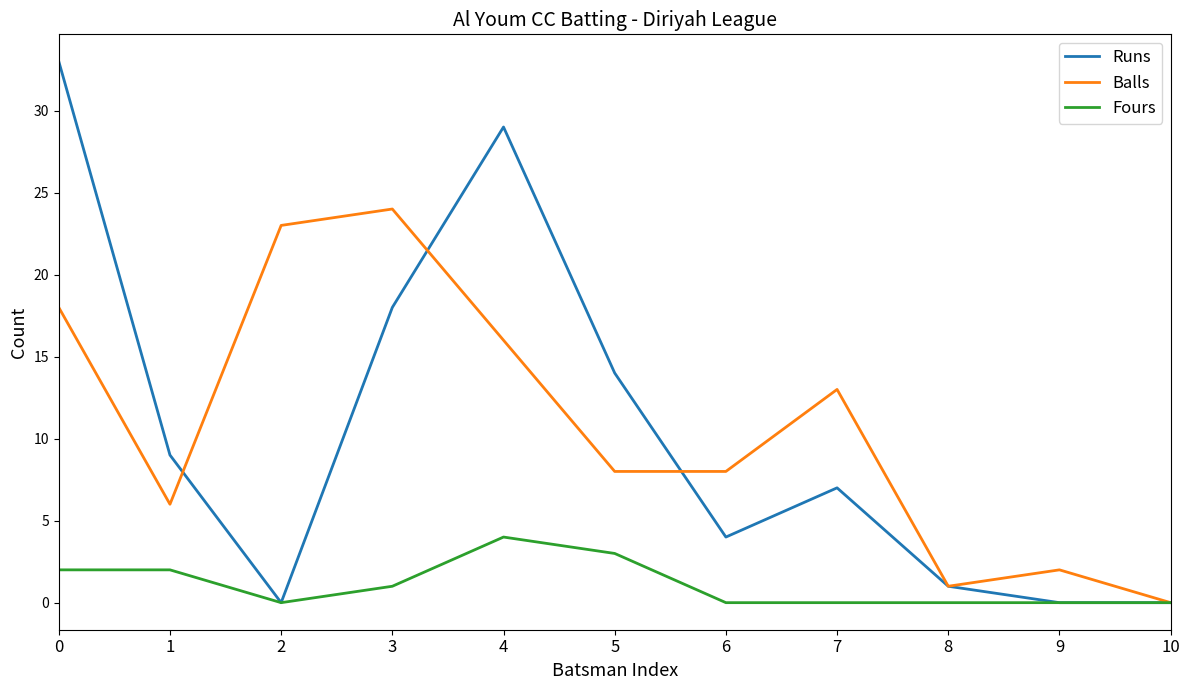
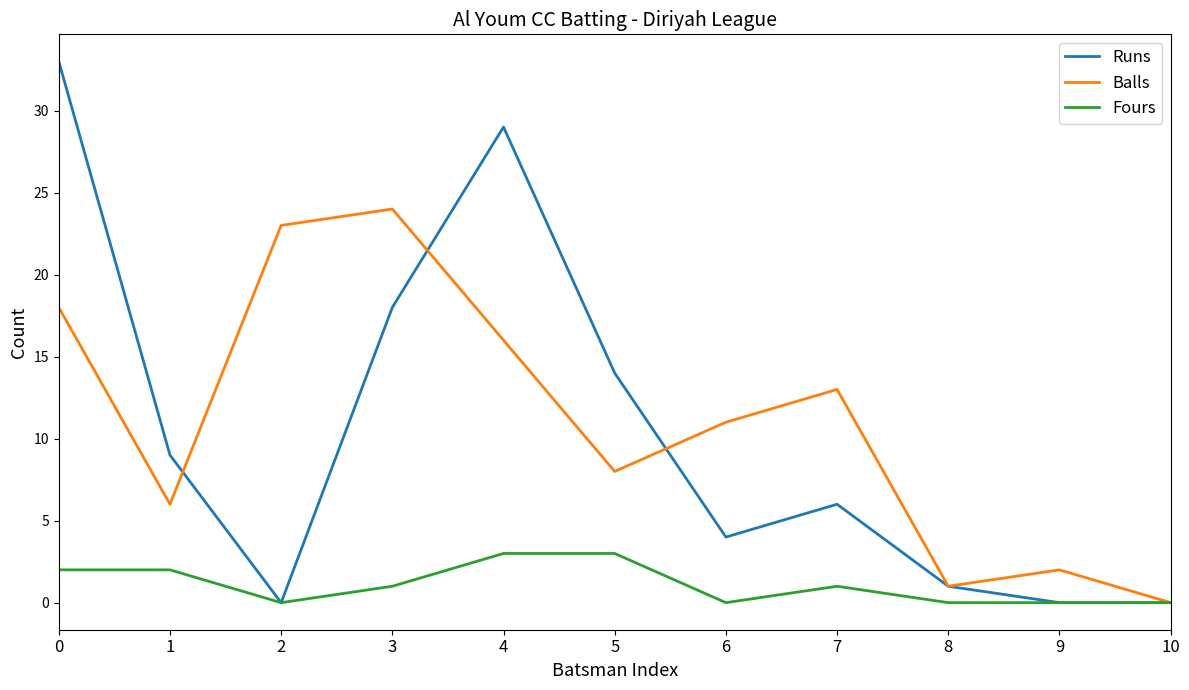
  {
    "Runs": {
      "0": 33,
      "1": 9,
      "3": 18,
      "4": 29,
      "5": 14,
      "6": 4,
-     "7": 7
+     "7": 6
    },
    "Balls": {
      "0": 18,
      "1": 6,
      "2": 23,
      "3": 24,
      "4": 16,
      "5": 8,
-     "6": 8,
+     "6": 11,
      "7": 13,
      "9": 2
    },
    "Fours": {
      "0": 2,
      "1": 2,
      "3": 1,
-     "4": 4,
+     "4": 3,
      "5": 3,
      "6": 0,
-     "7": 0,
+     "7": 1,
      "8": 0
    }
  }
